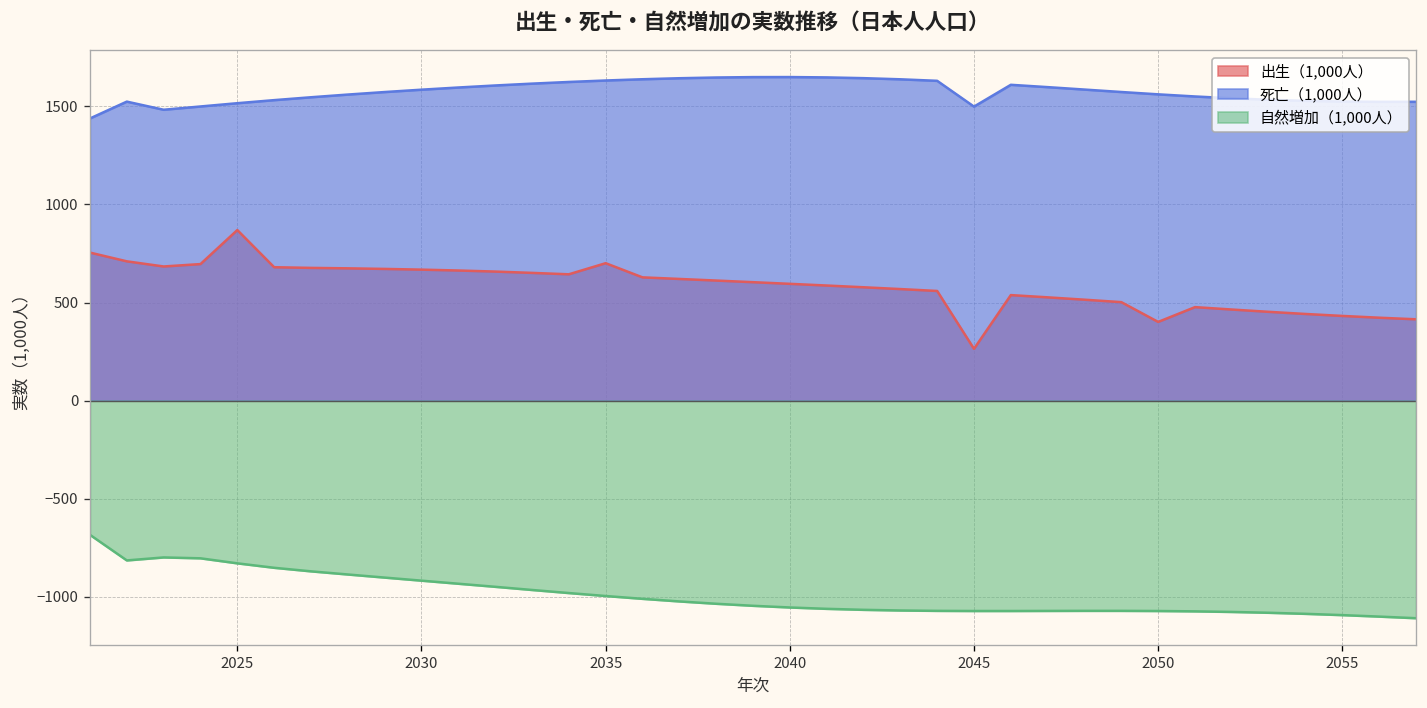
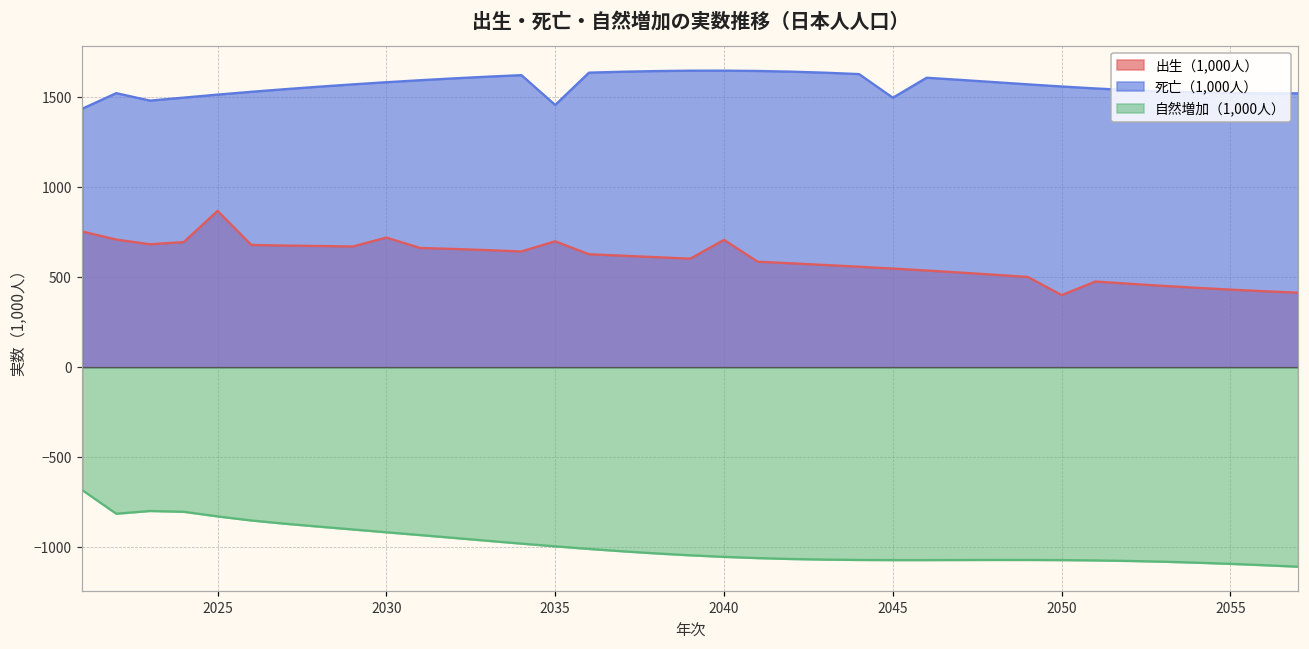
  {
    "出生（1,000人）": {
      "2025": 870,
-     "2030": 670,
+     "2030": 720,
      "2035": 700,
-     "2040": 600,
-     "2045": 260,
+     "2040": 710,
+     "2045": 550,
      "2050": 400,
      "2055": 430
    },
    "死亡（1,000人）": {
      "2025": 1520,
      "2030": 1580,
-     "2035": 1630,
+     "2035": 1460,
      "2040": 1650,
      "2045": 1500,
      "2050": 1560
    }
  }
